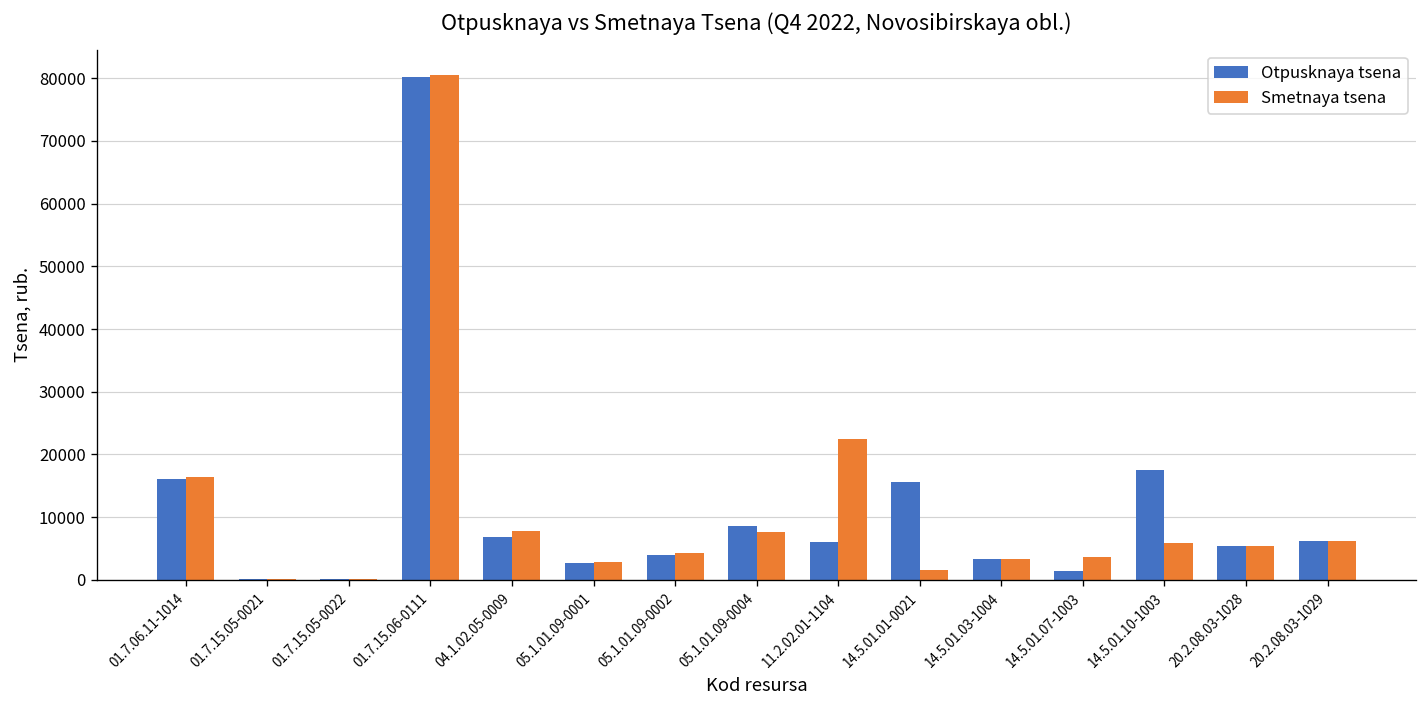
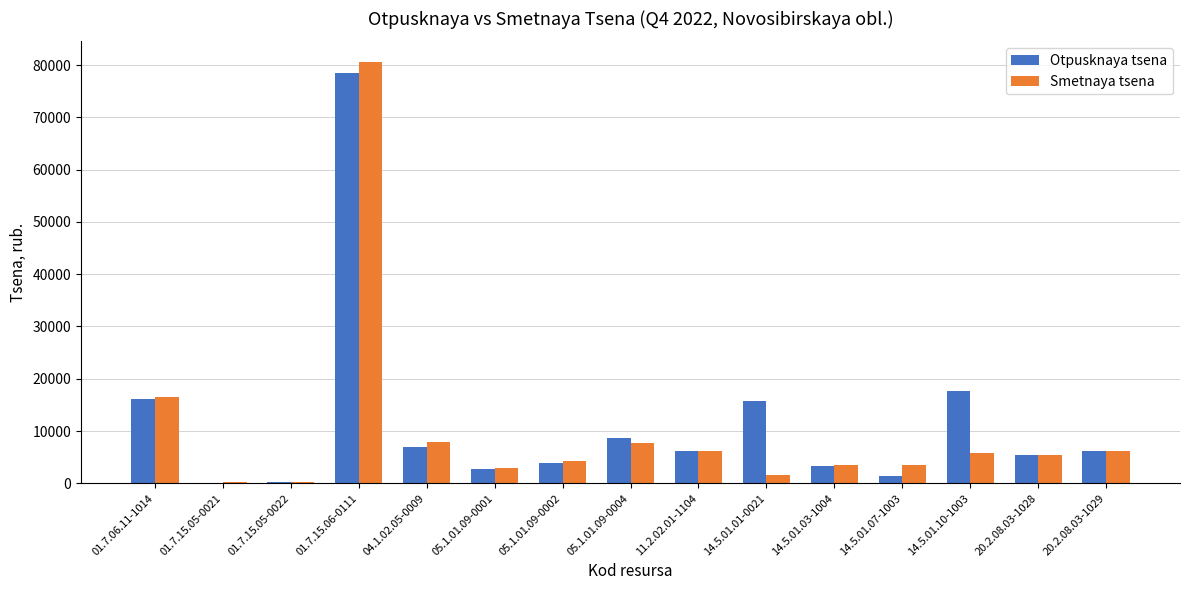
  {
    "Otpusknaya tsena": {
      "01.7.06.11-1014": 16000,
-     "01.7.15.06-0111": 80000,
+     "01.7.15.06-0111": 79000,
      "04.1.02.05-0009": 7000,
      "05.1.01.09-0001": 3000,
      "05.1.01.09-0002": 4000,
      "05.1.01.09-0004": 9000,
      "11.2.02.01-1104": 6000,
      "14.5.01.01-0021": 16000,
      "14.5.01.03-1004": 3000,
      "14.5.01.07-1003": 1000,
      "14.5.01.10-1003": 18000,
      "20.2.08.03-1028": 5000,
      "20.2.08.03-1029": 6000
    },
    "Smetnaya tsena": {
      "01.7.06.11-1014": 16000,
      "01.7.15.06-0111": 81000,
      "04.1.02.05-0009": 8000,
      "05.1.01.09-0001": 3000,
      "05.1.01.09-0002": 4000,
      "05.1.01.09-0004": 8000,
-     "11.2.02.01-1104": 23000,
+     "11.2.02.01-1104": 6000,
      "14.5.01.01-0021": 2000,
      "14.5.01.03-1004": 3000,
      "14.5.01.07-1003": 4000,
      "14.5.01.10-1003": 6000,
      "20.2.08.03-1028": 5000,
      "20.2.08.03-1029": 6000
    }
  }
